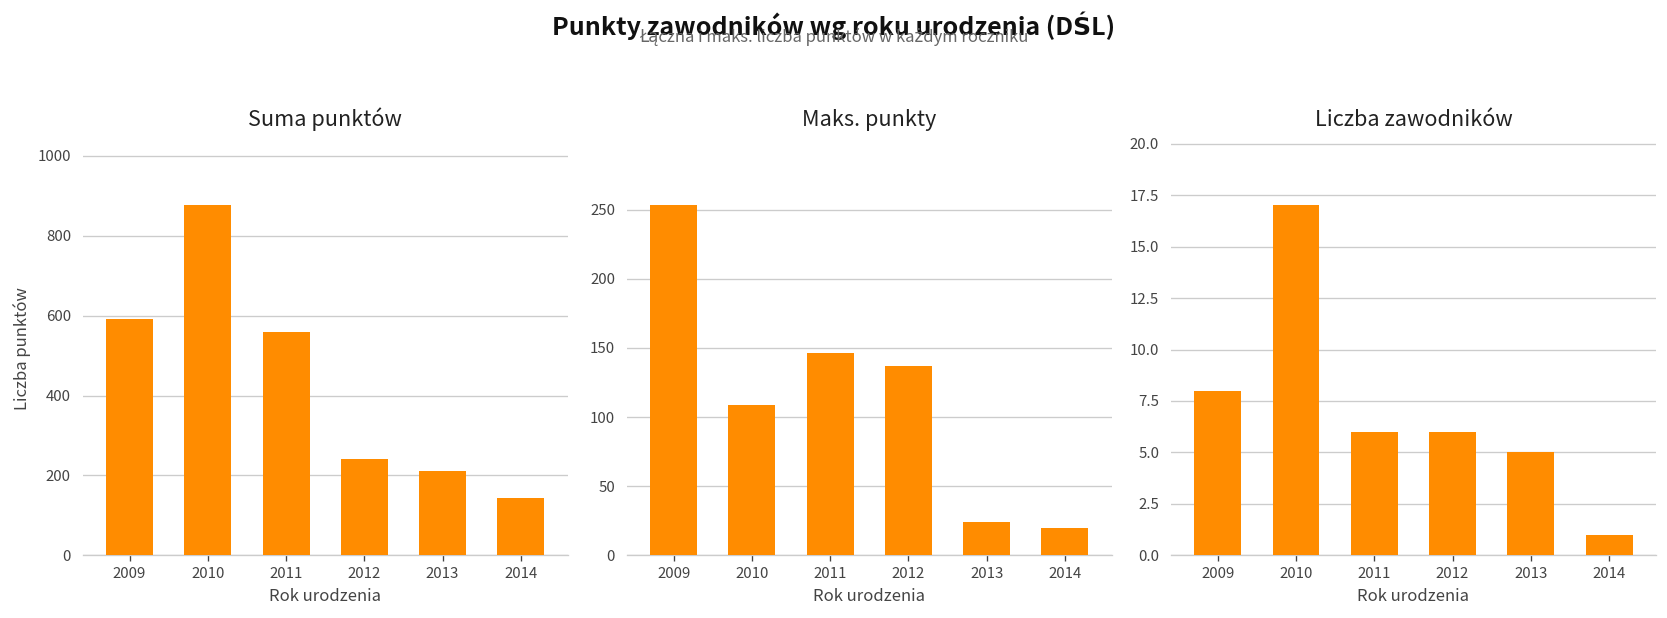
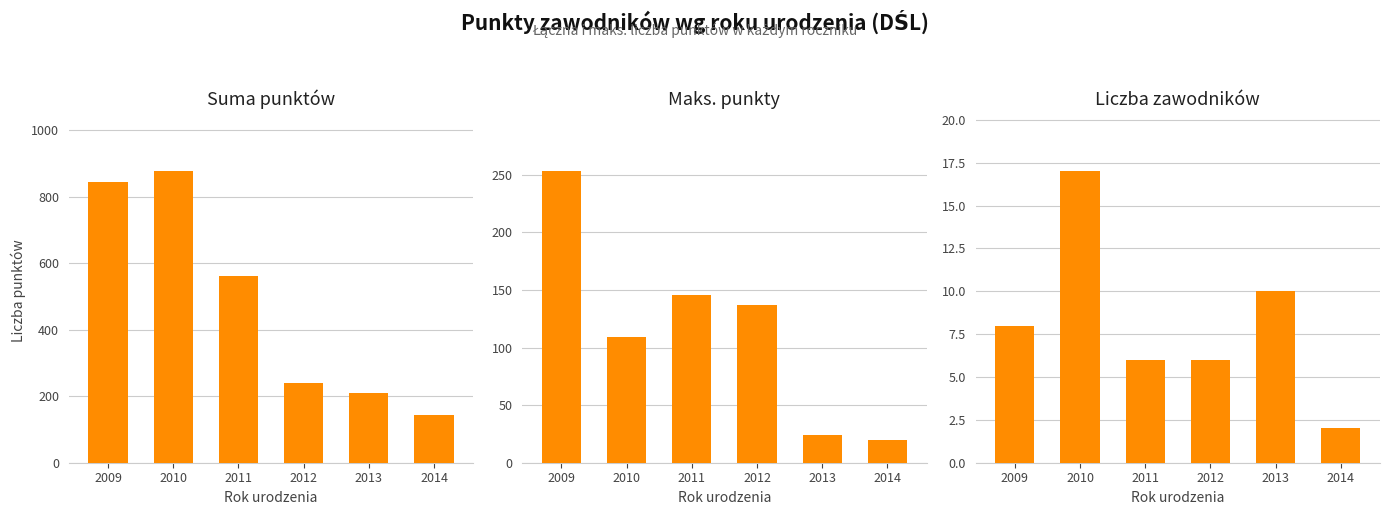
  {
    "Suma punktów": {
-     "2009": 590,
+     "2009": 840,
      "2010": 880,
      "2011": 560,
      "2012": 240,
      "2013": 210,
      "2014": 140
    },
    "Maks. punkty": {
      "2009": 253,
      "2010": 109,
      "2011": 146,
      "2012": 137,
      "2013": 24,
      "2014": 20
    },
    "Liczba zawodników": {
      "2009": 8,
      "2010": 17,
      "2011": 6,
      "2012": 6,
-     "2013": 5,
-     "2014": 1
+     "2013": 10,
+     "2014": 2
    }
  }
